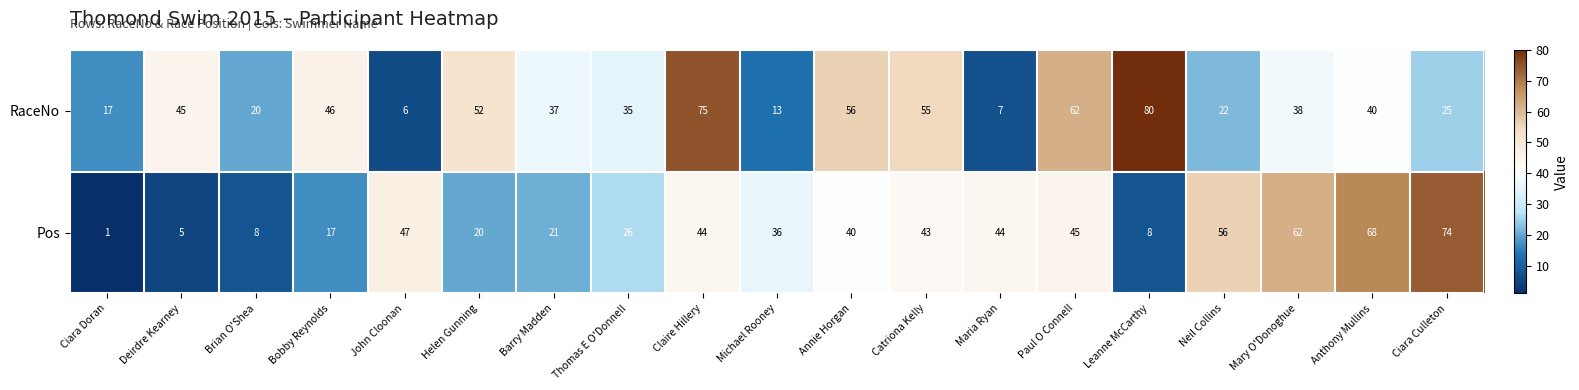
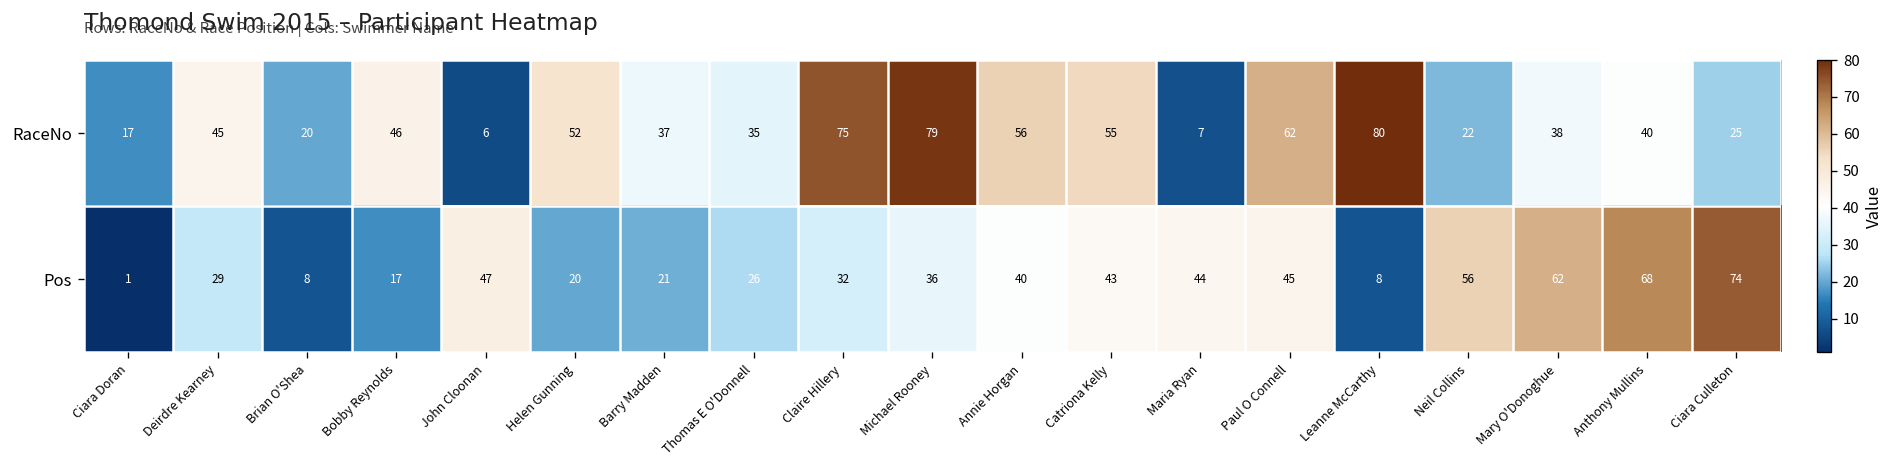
  {
    "RaceNo": {
      "Ciara Doran": 17,
      "Deirdre Kearney": 45,
      "Brian O'Shea": 20,
      "Bobby Reynolds": 46,
      "John Cloonan": 6,
      "Helen Gunning": 52,
      "Barry Madden": 37,
      "Thomas E O'Donnell": 35,
      "Claire Hillery": 75,
-     "Michael Rooney": 13,
+     "Michael Rooney": 79,
      "Annie Horgan": 56,
      "Catriona Kelly": 55,
      "Maria Ryan": 7,
      "Paul O Connell": 62,
      "Leanne McCarthy": 80,
      "Neil Collins": 22,
      "Mary O'Donoghue": 38,
      "Anthony Mullins": 40,
      "Ciara Culleton": 25
    },
    "Pos": {
      "Ciara Doran": 1,
-     "Deirdre Kearney": 5,
+     "Deirdre Kearney": 29,
      "Brian O'Shea": 8,
      "Bobby Reynolds": 17,
      "John Cloonan": 47,
      "Helen Gunning": 20,
      "Barry Madden": 21,
      "Thomas E O'Donnell": 26,
-     "Claire Hillery": 44,
+     "Claire Hillery": 32,
      "Michael Rooney": 36,
      "Annie Horgan": 40,
      "Catriona Kelly": 43,
      "Maria Ryan": 44,
      "Paul O Connell": 45,
      "Leanne McCarthy": 8,
      "Neil Collins": 56,
      "Mary O'Donoghue": 62,
      "Anthony Mullins": 68,
      "Ciara Culleton": 74
    }
  }
